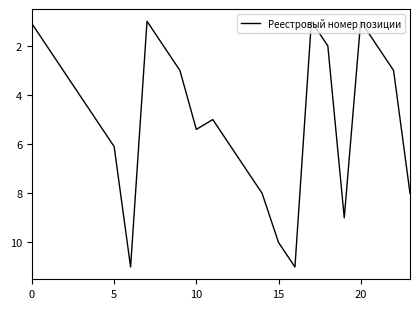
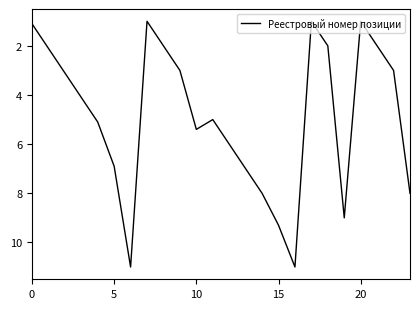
  {
    "0": 1.1,
-   "5": 6.1,
+   "5": 6.9,
    "10": 5.4,
-   "15": 10.0
+   "15": 9.3
  }
